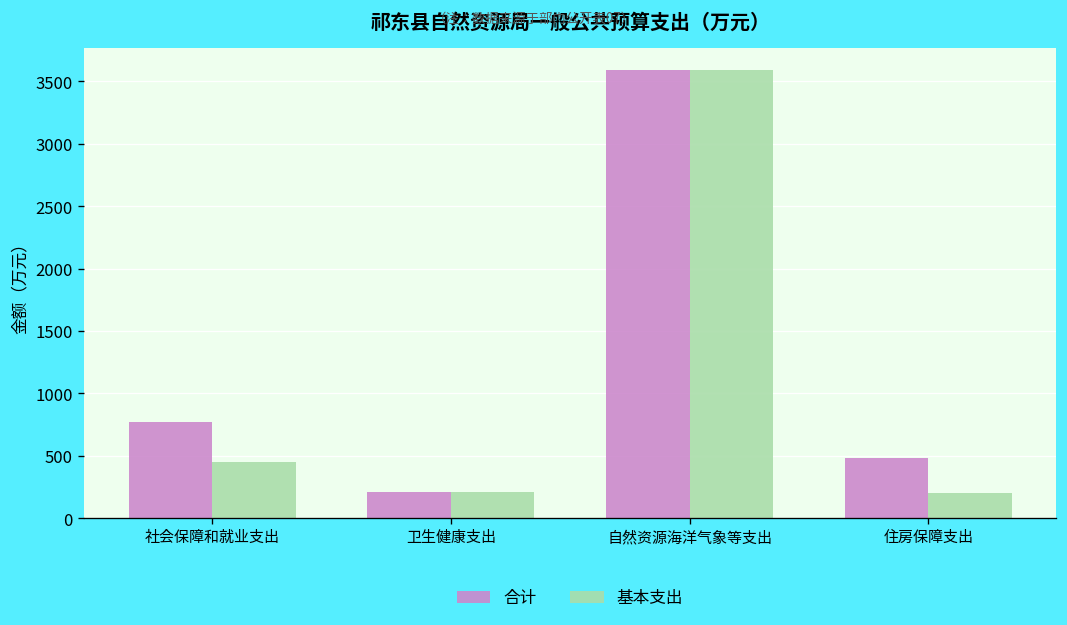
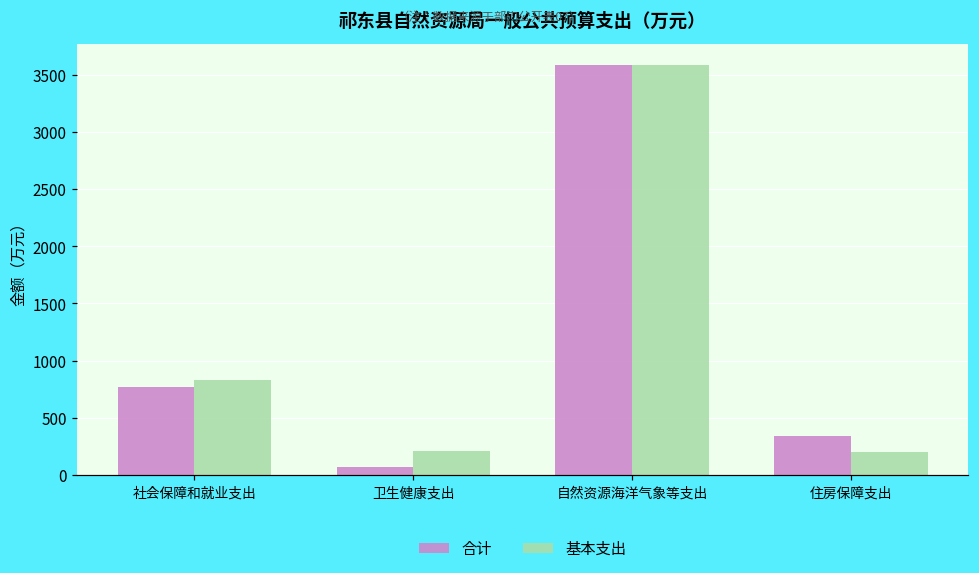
  {
    "合计": {
      "社会保障和就业支出": 770,
-     "卫生健康支出": 210,
+     "卫生健康支出": 70,
      "自然资源海洋气象等支出": 3590,
-     "住房保障支出": 480
+     "住房保障支出": 340
    },
    "基本支出": {
-     "社会保障和就业支出": 450,
+     "社会保障和就业支出": 830,
      "卫生健康支出": 210,
      "自然资源海洋气象等支出": 3590,
      "住房保障支出": 200
    }
  }
